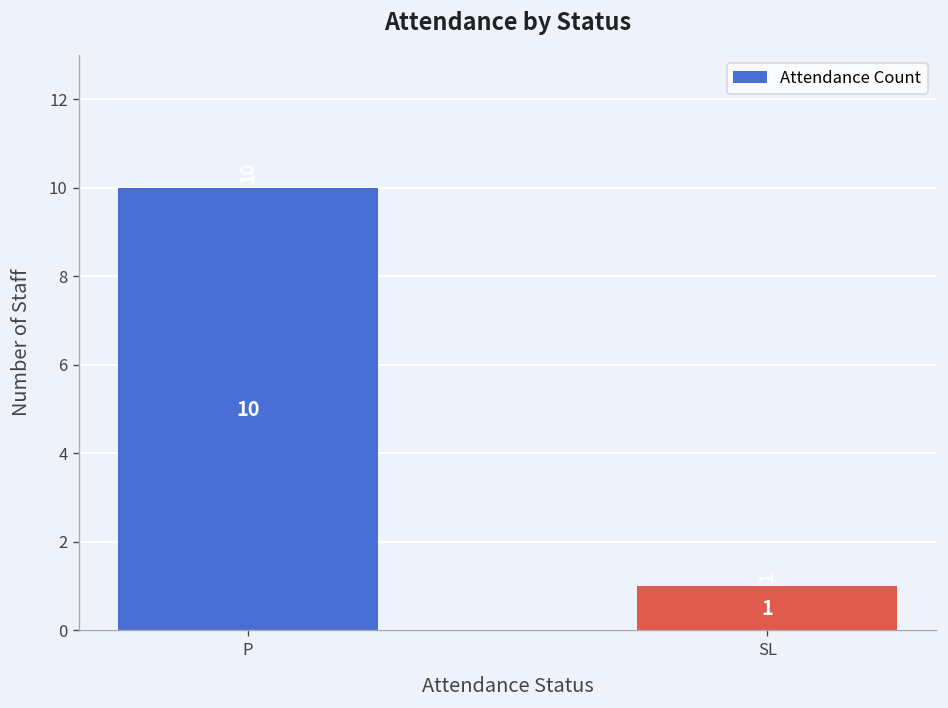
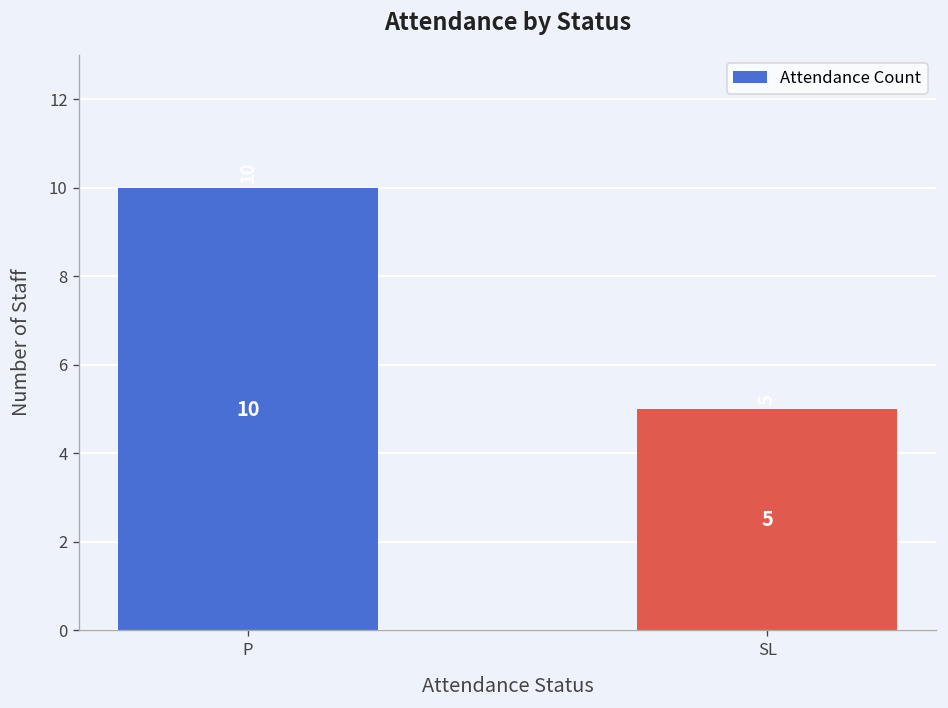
  {
    "P": 10,
-   "SL": 1
+   "SL": 5
  }
